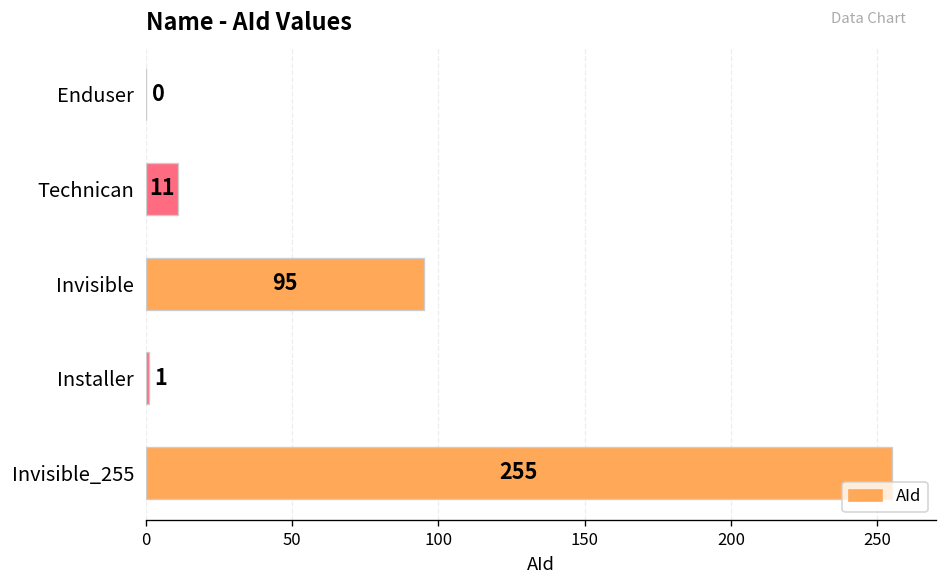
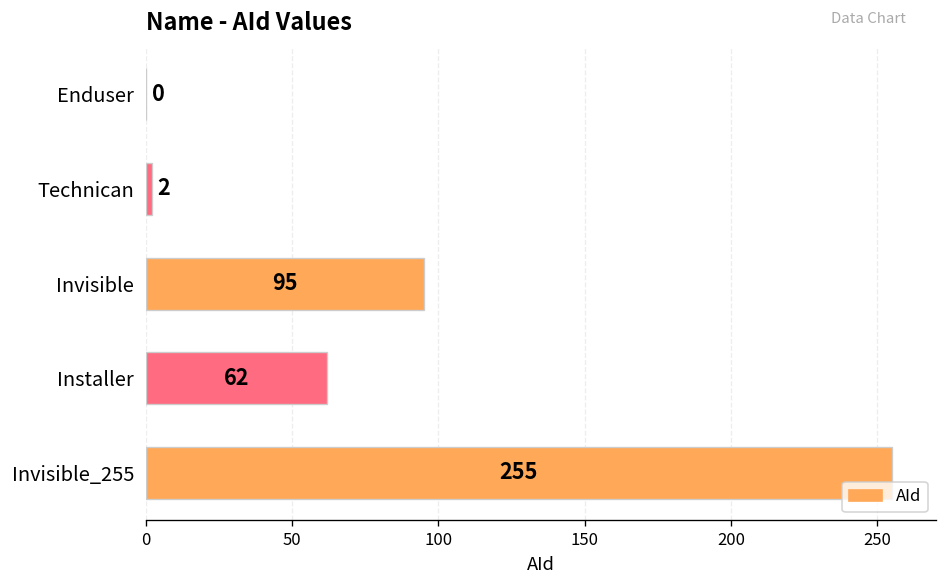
  {
    "Enduser": 0,
-   "Technican": 11,
+   "Technican": 2,
    "Invisible": 95,
-   "Installer": 1,
+   "Installer": 62,
    "Invisible_255": 255
  }
